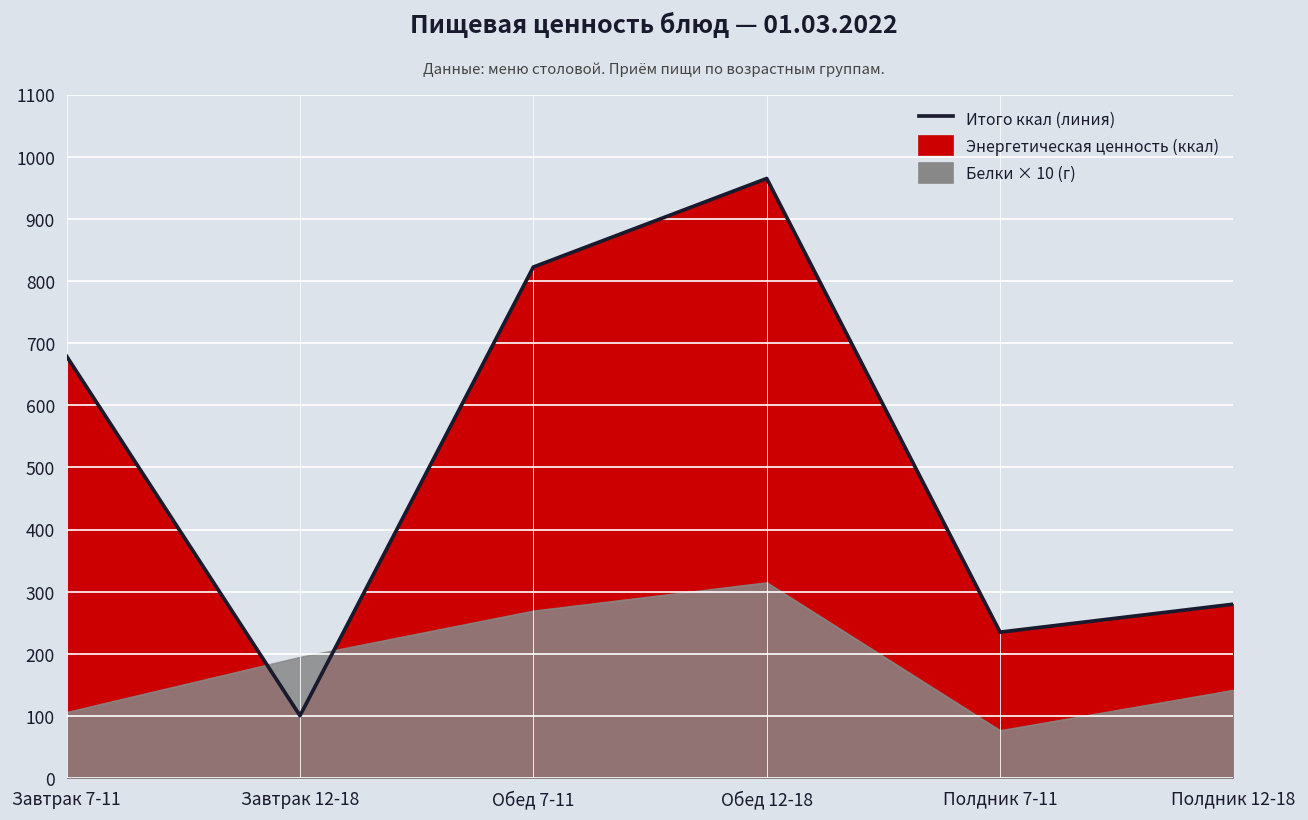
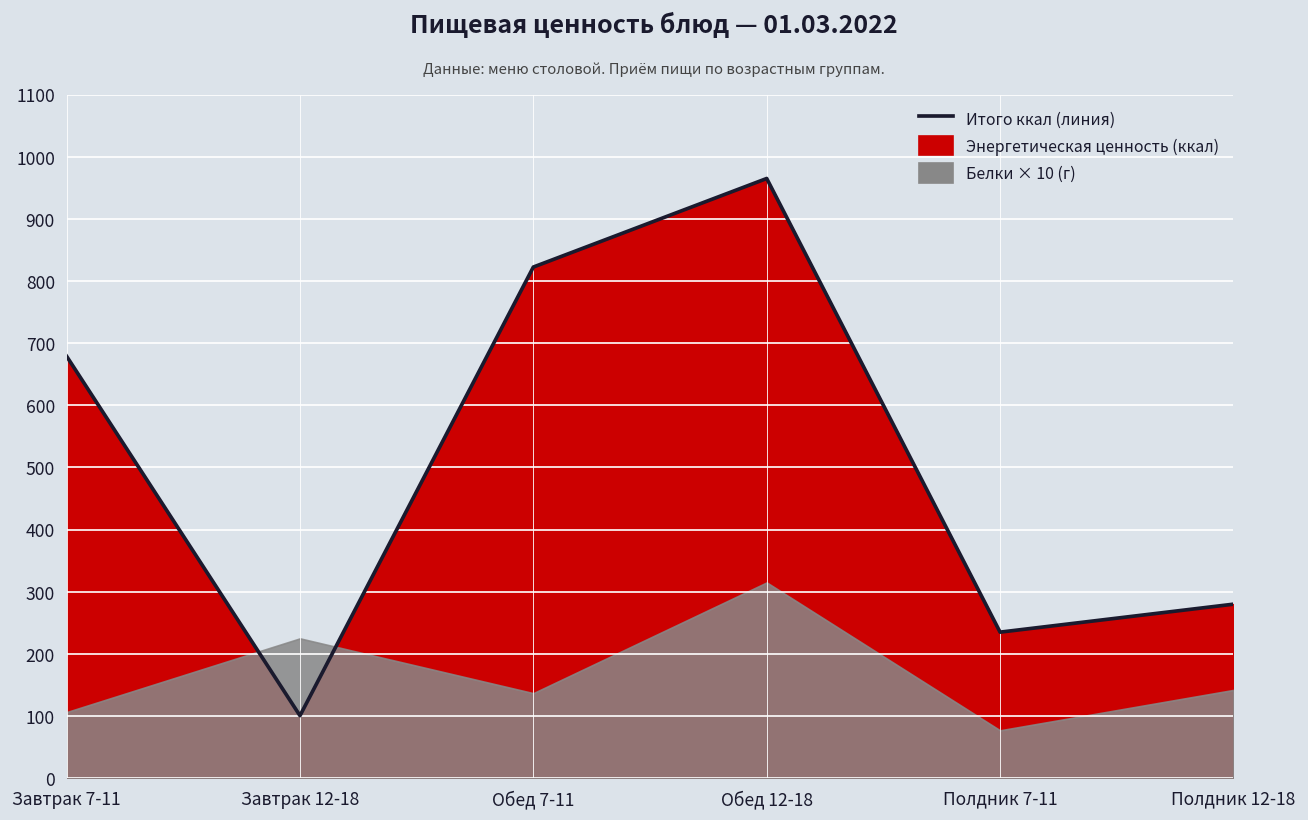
  {
    "Энергетическая ценность (ккал)": {
      "Завтрак 7-11": 680,
      "Завтрак 12-18": 100,
      "Обед 7-11": 820,
      "Обед 12-18": 970,
      "Полдник 7-11": 240,
      "Полдник 12-18": 280
    },
    "Белки × 10 (г)": {
      "Завтрак 7-11": 110,
-     "Завтрак 12-18": 200,
-     "Обед 7-11": 270,
+     "Завтрак 12-18": 230,
+     "Обед 7-11": 140,
      "Обед 12-18": 320,
      "Полдник 7-11": 80,
      "Полдник 12-18": 140
    }
  }
